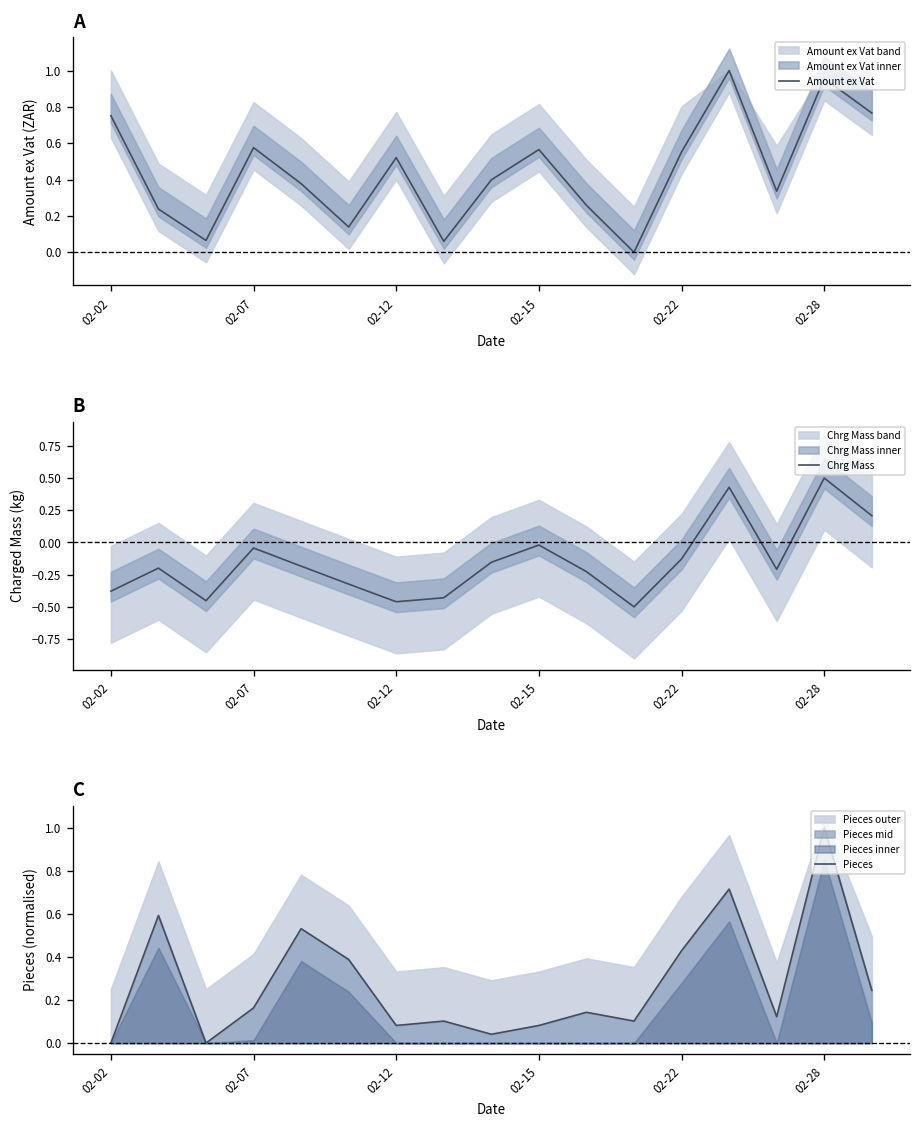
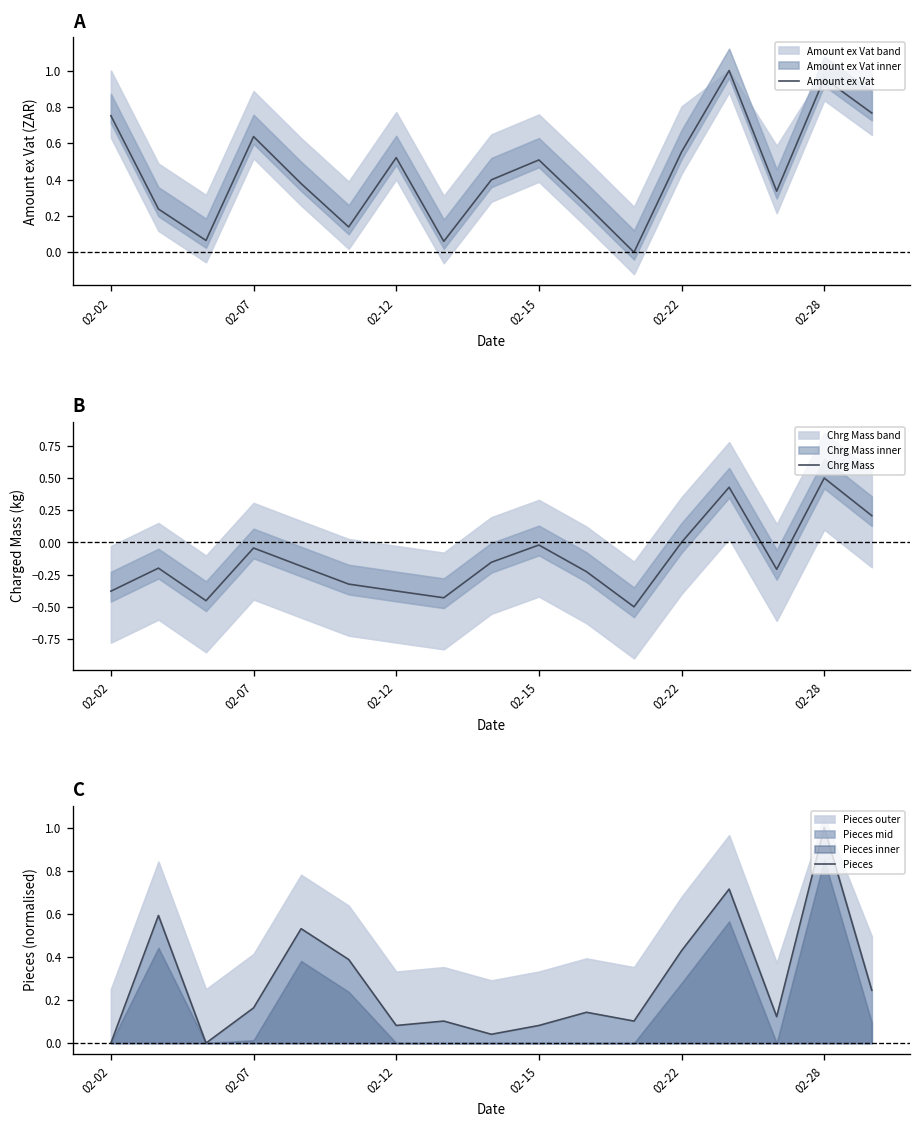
  {
    "A": {
      "Amount ex Vat": {
        "02-02": 0.75,
-       "02-07": 0.58,
+       "02-07": 0.64,
        "02-12": 0.52,
-       "02-15": 0.57,
+       "02-15": 0.51,
        "02-22": 0.55
      }
    },
    "B": {
      "Chrg Mass": {
        "02-02": -0.38,
        "02-07": -0.04,
-       "02-12": -0.46,
+       "02-12": -0.38,
        "02-15": -0.02,
-       "02-22": -0.13,
+       "02-22": 0.00,
        "02-28": 0.50
      }
    },
    "C": {
      "Pieces outer": {
        "02-02": 0.25,
        "02-07": 0.41,
        "02-12": 0.33,
        "02-15": 0.33,
        "02-22": 0.68
      }
    }
  }
